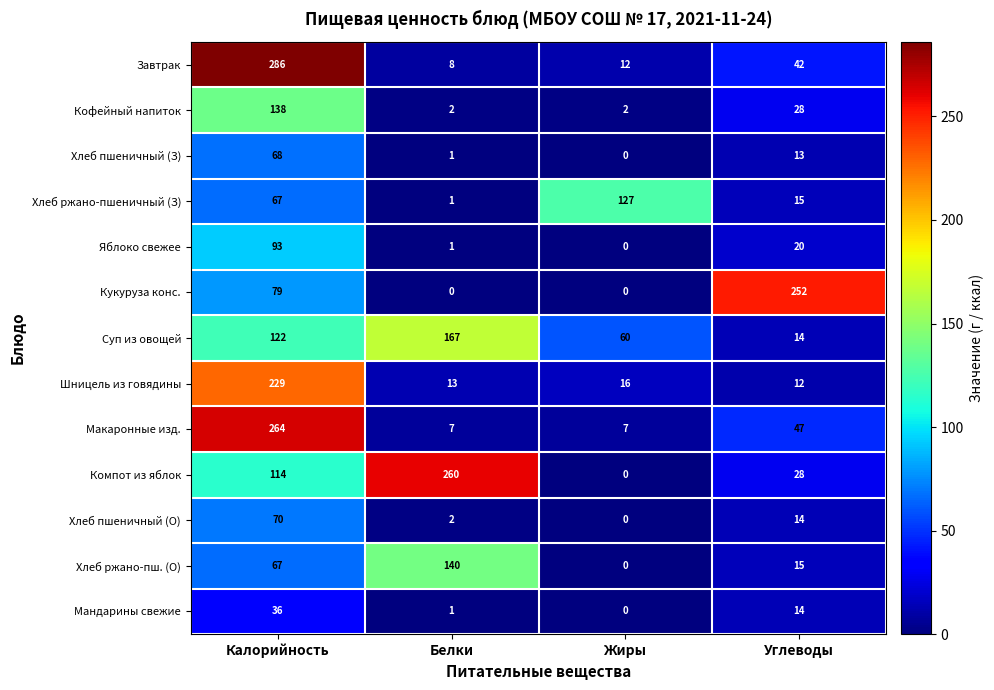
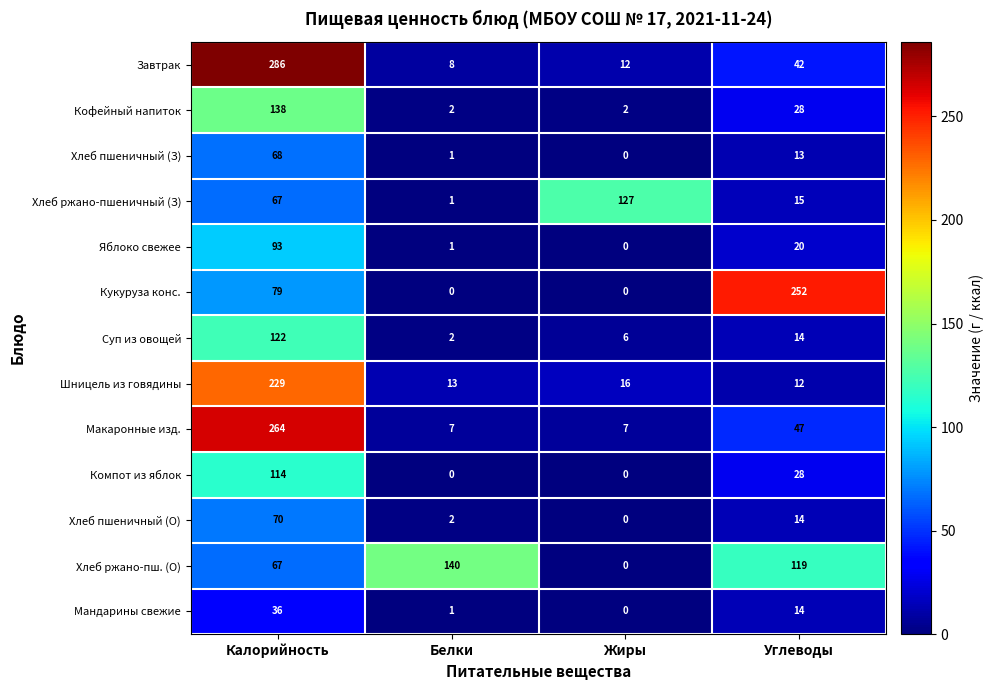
  {
    "Завтрак": {
      "Калорийность": 286,
      "Белки": 8,
      "Жиры": 12,
      "Углеводы": 42
    },
    "Кофейный напиток": {
      "Калорийность": 138,
      "Белки": 2,
      "Жиры": 2,
      "Углеводы": 28
    },
    "Хлеб пшеничный (З)": {
      "Калорийность": 68,
      "Белки": 1,
      "Жиры": 0,
      "Углеводы": 13
    },
    "Хлеб ржано-пшеничный (З)": {
      "Калорийность": 67,
      "Белки": 1,
      "Жиры": 127,
      "Углеводы": 15
    },
    "Яблоко свежее": {
      "Калорийность": 93,
      "Белки": 1,
      "Жиры": 0,
      "Углеводы": 20
    },
    "Кукуруза конс.": {
      "Калорийность": 79,
      "Белки": 0,
      "Жиры": 0,
      "Углеводы": 252
    },
    "Суп из овощей": {
      "Калорийность": 122,
-     "Белки": 167,
-     "Жиры": 60,
+     "Белки": 2,
+     "Жиры": 6,
      "Углеводы": 14
    },
    "Шницель из говядины": {
      "Калорийность": 229,
      "Белки": 13,
      "Жиры": 16,
      "Углеводы": 12
    },
    "Макаронные изд.": {
      "Калорийность": 264,
      "Белки": 7,
      "Жиры": 7,
      "Углеводы": 47
    },
    "Компот из яблок": {
      "Калорийность": 114,
-     "Белки": 260,
+     "Белки": 0,
      "Жиры": 0,
      "Углеводы": 28
    },
    "Хлеб пшеничный (О)": {
      "Калорийность": 70,
      "Белки": 2,
      "Жиры": 0,
      "Углеводы": 14
    },
    "Хлеб ржано-пш. (О)": {
      "Калорийность": 67,
      "Белки": 140,
      "Жиры": 0,
-     "Углеводы": 15
+     "Углеводы": 119
    },
    "Мандарины свежие": {
      "Калорийность": 36,
      "Белки": 1,
      "Жиры": 0,
      "Углеводы": 14
    }
  }
